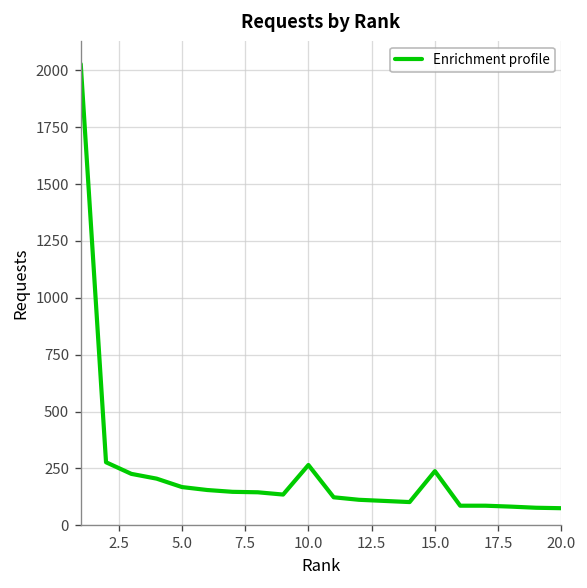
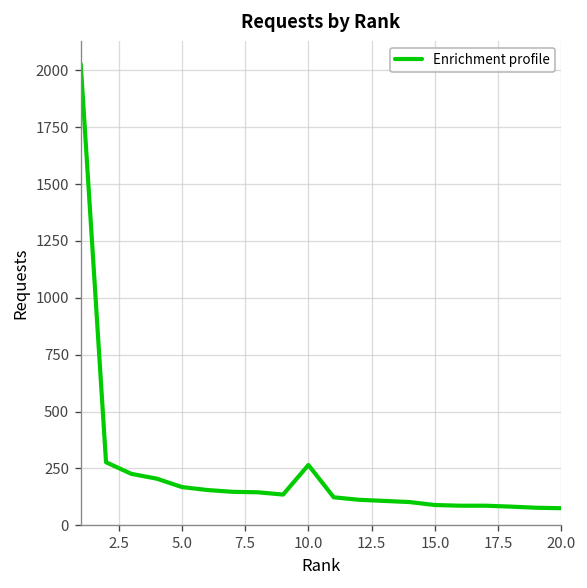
  {
    "5.0": 170,
    "10.0": 270,
-   "15.0": 240,
+   "15.0": 90,
    "20.0": 80
  }
